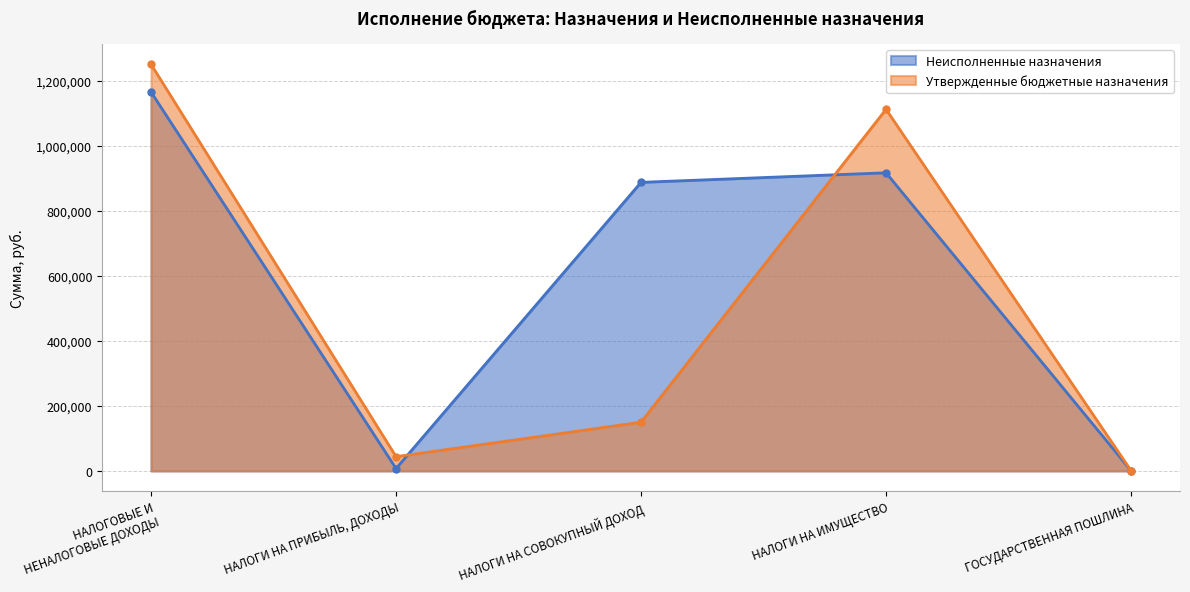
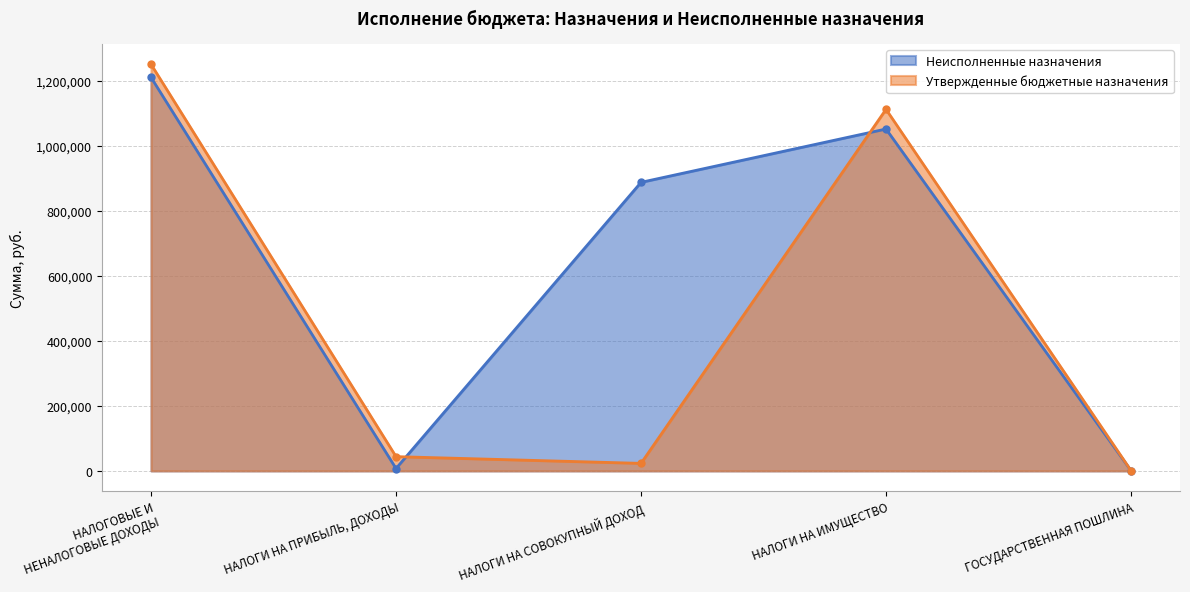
  {
    "Неисполненные назначения": {
-     "НАЛОГОВЫЕ И НЕНАЛОГОВЫЕ ДОХОДЫ": "1,170,000",
+     "НАЛОГОВЫЕ И НЕНАЛОГОВЫЕ ДОХОДЫ": "1,210,000",
      "НАЛОГИ НА ПРИБЫЛЬ, ДОХОДЫ": "10,000",
      "НАЛОГИ НА СОВОКУПНЫЙ ДОХОД": "890,000",
-     "НАЛОГИ НА ИМУЩЕСТВО": "920,000"
+     "НАЛОГИ НА ИМУЩЕСТВО": "1,050,000"
    },
    "Утвержденные бюджетные назначения": {
      "НАЛОГОВЫЕ И НЕНАЛОГОВЫЕ ДОХОДЫ": "1,250,000",
      "НАЛОГИ НА ПРИБЫЛЬ, ДОХОДЫ": "40,000",
-     "НАЛОГИ НА СОВОКУПНЫЙ ДОХОД": "150,000",
+     "НАЛОГИ НА СОВОКУПНЫЙ ДОХОД": "20,000",
      "НАЛОГИ НА ИМУЩЕСТВО": "1,110,000"
    }
  }
